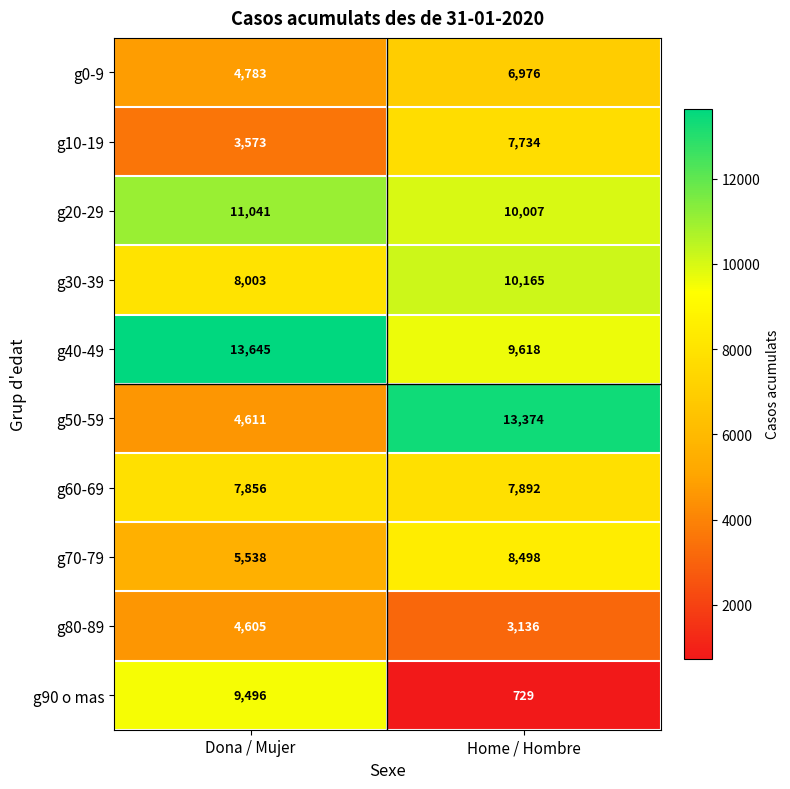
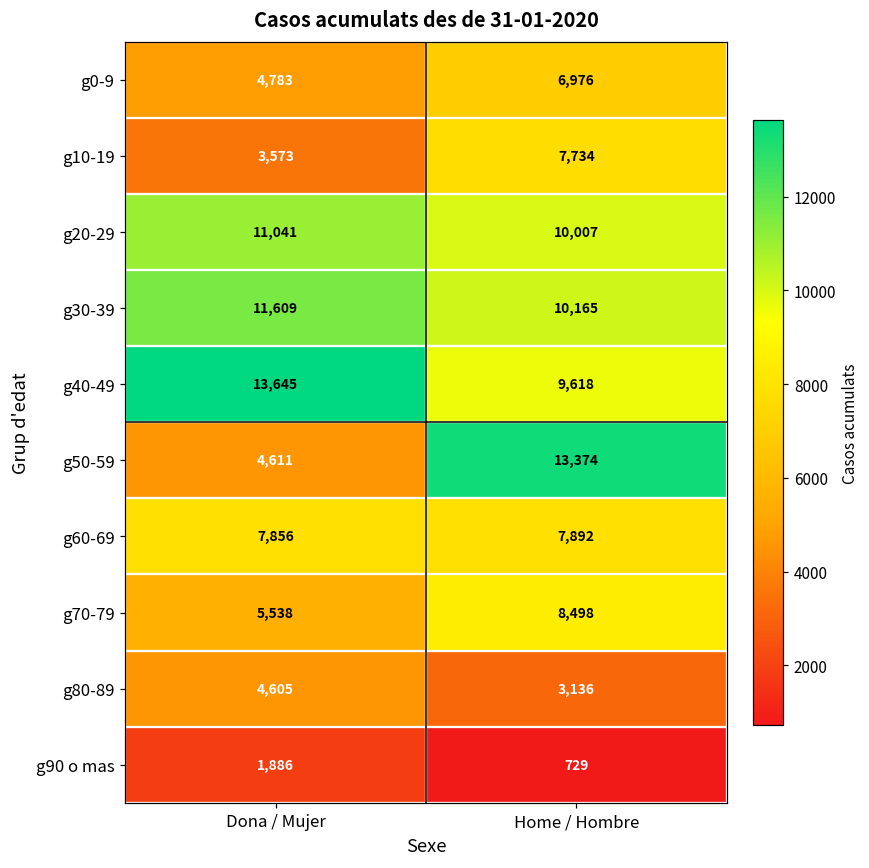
  {
    "g0-9": {
      "Dona / Mujer": "4,783",
      "Home / Hombre": "6,976"
    },
    "g10-19": {
      "Dona / Mujer": "3,573",
      "Home / Hombre": "7,734"
    },
    "g20-29": {
      "Dona / Mujer": "11,041",
      "Home / Hombre": "10,007"
    },
    "g30-39": {
-     "Dona / Mujer": "8,003",
+     "Dona / Mujer": "11,609",
      "Home / Hombre": "10,165"
    },
    "g40-49": {
      "Dona / Mujer": "13,645",
      "Home / Hombre": "9,618"
    },
    "g50-59": {
      "Dona / Mujer": "4,611",
      "Home / Hombre": "13,374"
    },
    "g60-69": {
      "Dona / Mujer": "7,856",
      "Home / Hombre": "7,892"
    },
    "g70-79": {
      "Dona / Mujer": "5,538",
      "Home / Hombre": "8,498"
    },
    "g80-89": {
      "Dona / Mujer": "4,605",
      "Home / Hombre": "3,136"
    },
    "g90 o mas": {
-     "Dona / Mujer": "9,496",
+     "Dona / Mujer": "1,886",
      "Home / Hombre": "729"
    }
  }
